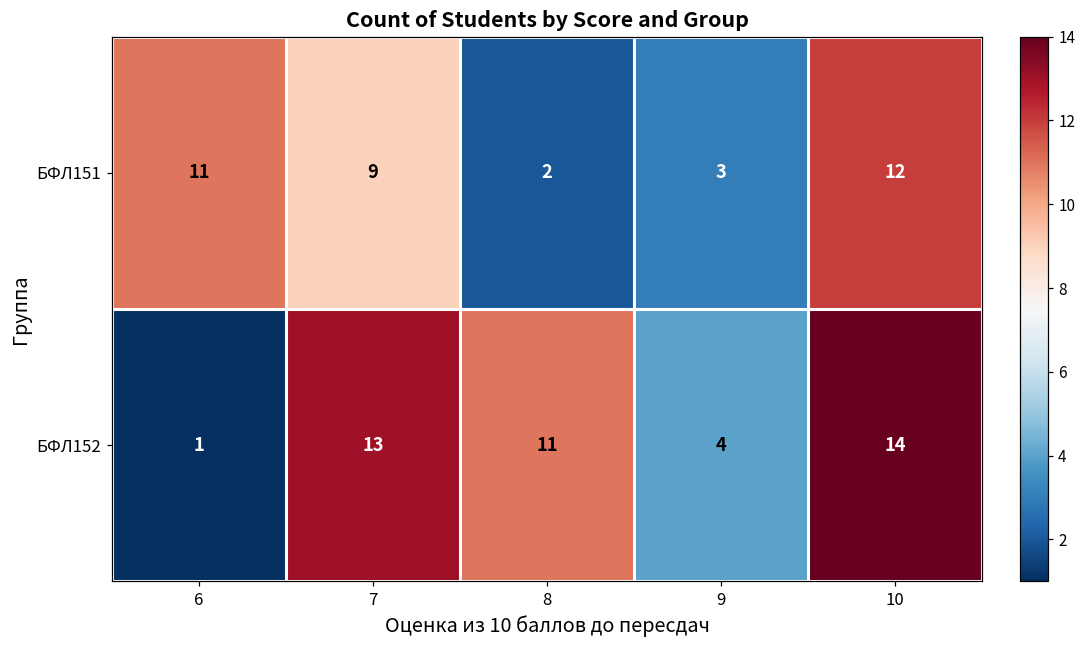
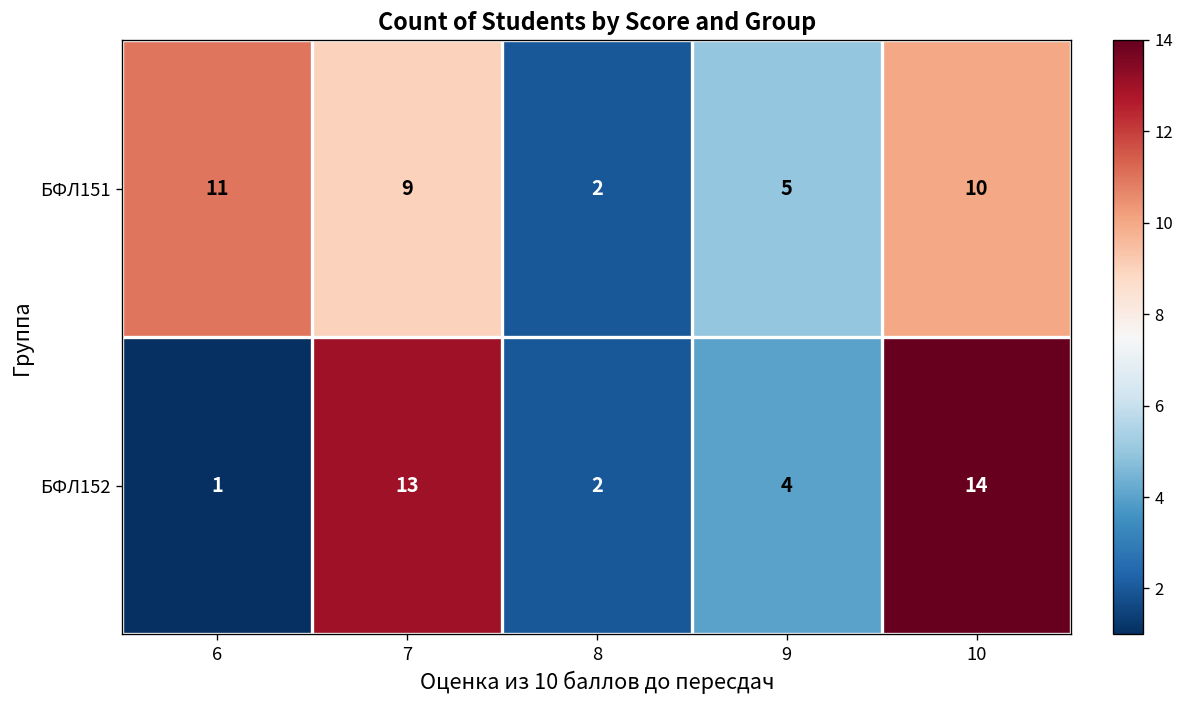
  {
    "БФЛ151": {
      "6": 11,
      "7": 9,
      "8": 2,
-     "9": 3,
-     "10": 12
+     "9": 5,
+     "10": 10
    },
    "БФЛ152": {
      "6": 1,
      "7": 13,
-     "8": 11,
+     "8": 2,
      "9": 4,
      "10": 14
    }
  }
